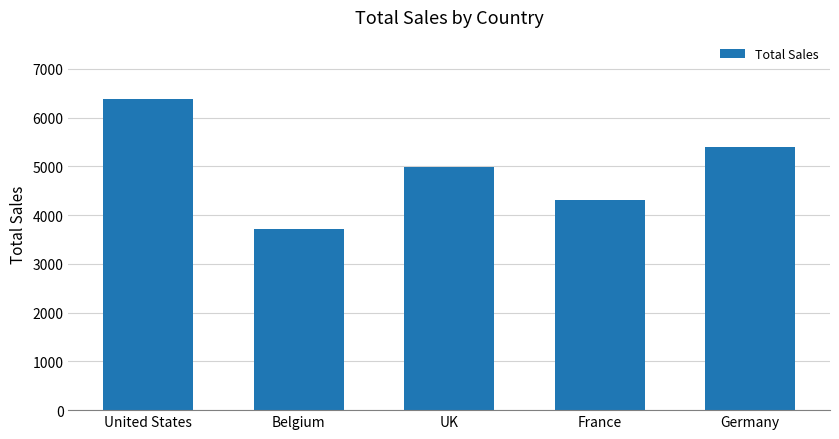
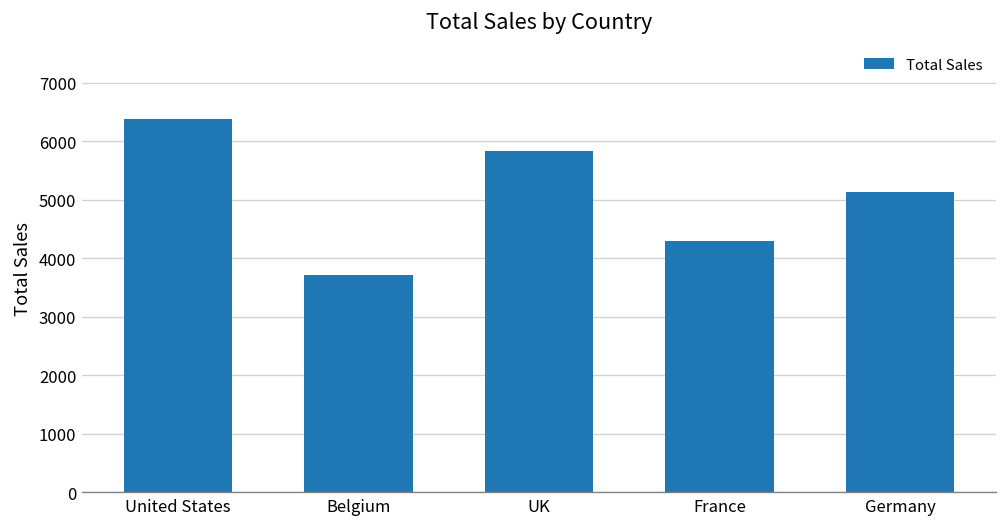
  {
    "United States": 6400,
    "Belgium": 3700,
-   "UK": 5000,
+   "UK": 5800,
    "France": 4300,
-   "Germany": 5400
+   "Germany": 5100
  }
